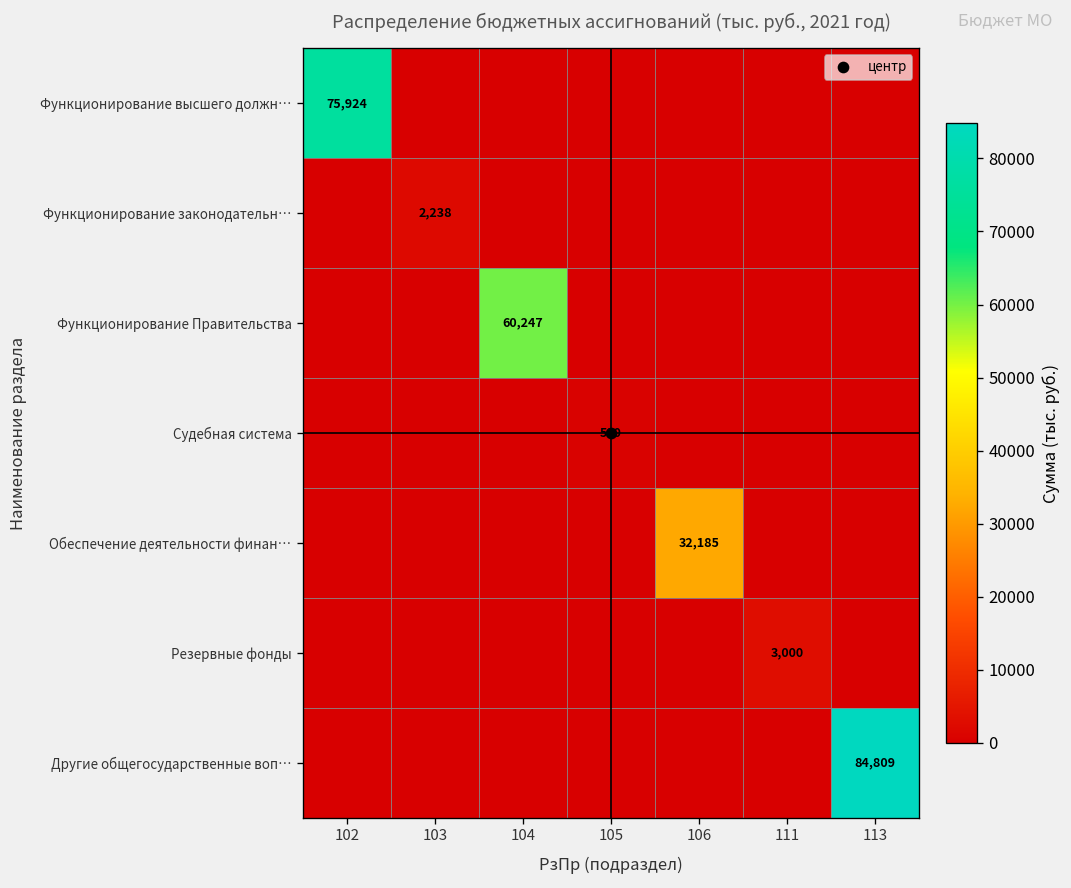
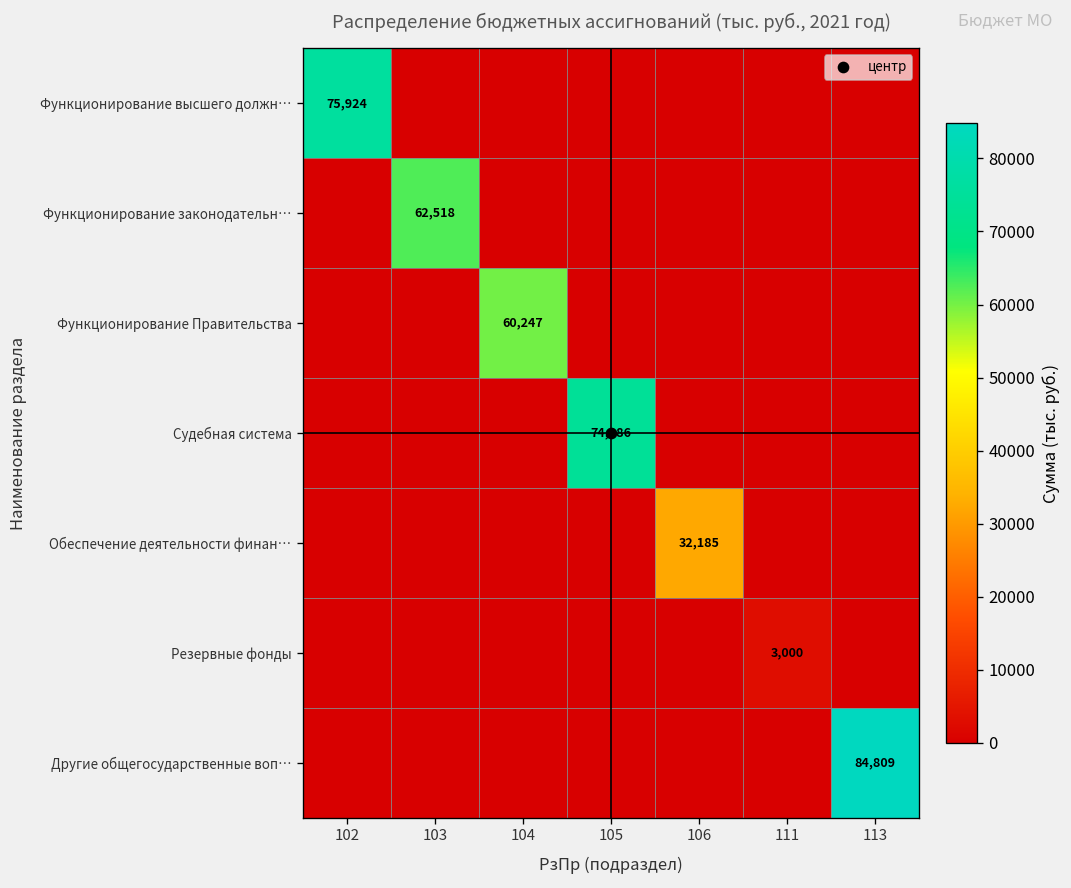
  {
    "Функционирование высшего должн…": {
      "102": "75,924"
    },
    "Функционирование законодательн…": {
-     "103": "2,238"
+     "103": "62,518"
    },
    "Функционирование Правительства": {
      "104": "60,247"
    },
    "Судебная система": {
-     "105": "500"
+     "105": "74,286"
    },
    "Обеспечение деятельности финан…": {
      "106": "32,185"
    },
    "Резервные фонды": {
      "111": "3,000"
    },
    "Другие общегосударственные воп…": {
      "113": "84,809"
    }
  }
